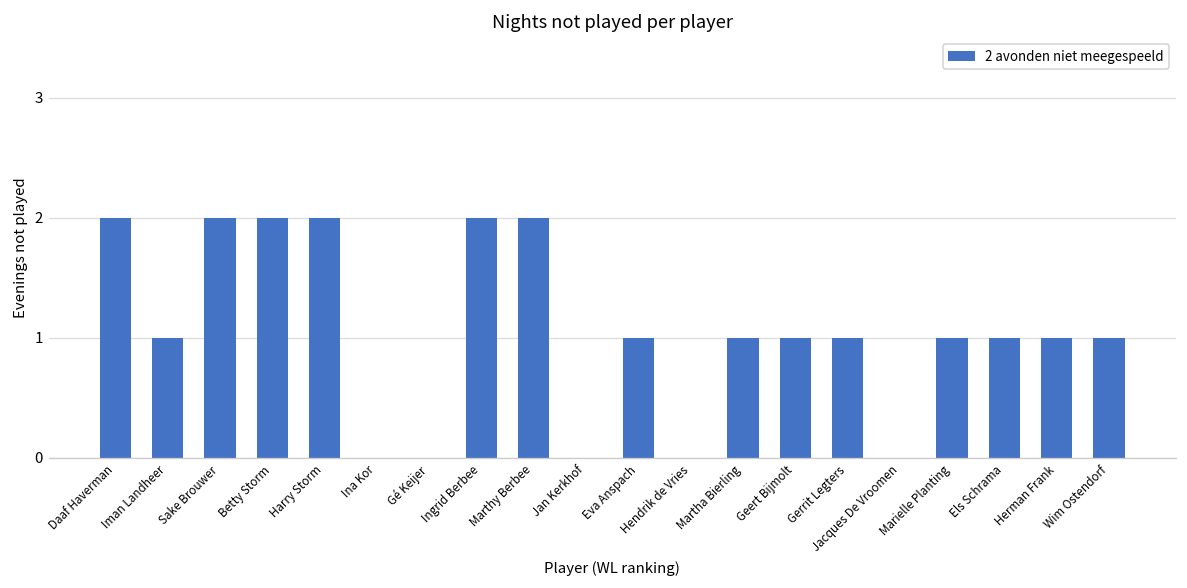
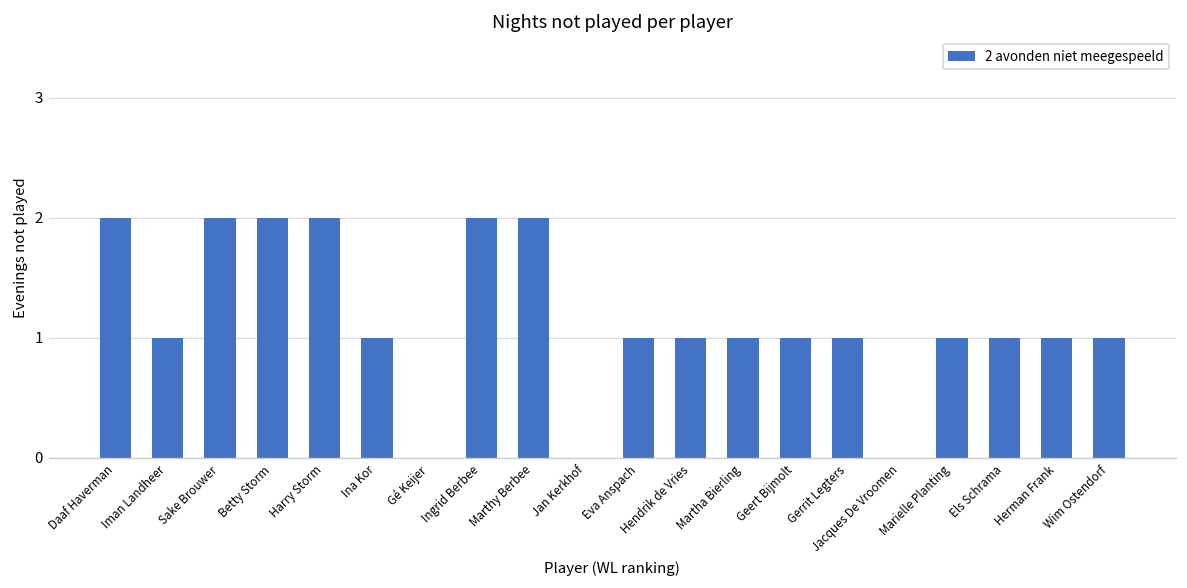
  {
    "Daaf Haverman": 2,
    "Iman Landheer": 1,
    "Sake Brouwer": 2,
    "Betty Storm": 2,
    "Harry Storm": 2,
-   "Ina Kor": 0,
+   "Ina Kor": 1,
    "Gé Keijer": 0,
    "Ingrid Berbee": 2,
    "Marthy Berbee": 2,
    "Jan Kerkhof": 0,
    "Eva Anspach": 1,
-   "Hendrik de Vries": 0,
+   "Hendrik de Vries": 1,
    "Martha Bierling": 1,
    "Geert Bijmolt": 1,
    "Gerrit Legters": 1,
    "Jacques De Vroomen": 0,
    "Marielle Planting": 1,
    "Els Schrama": 1,
    "Herman Frank": 1,
    "Wim Ostendorf": 1
  }
